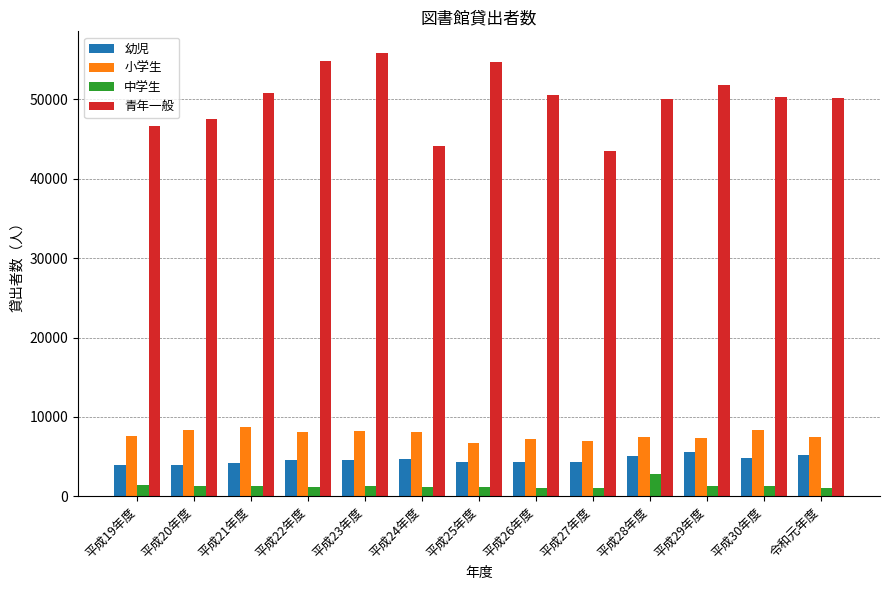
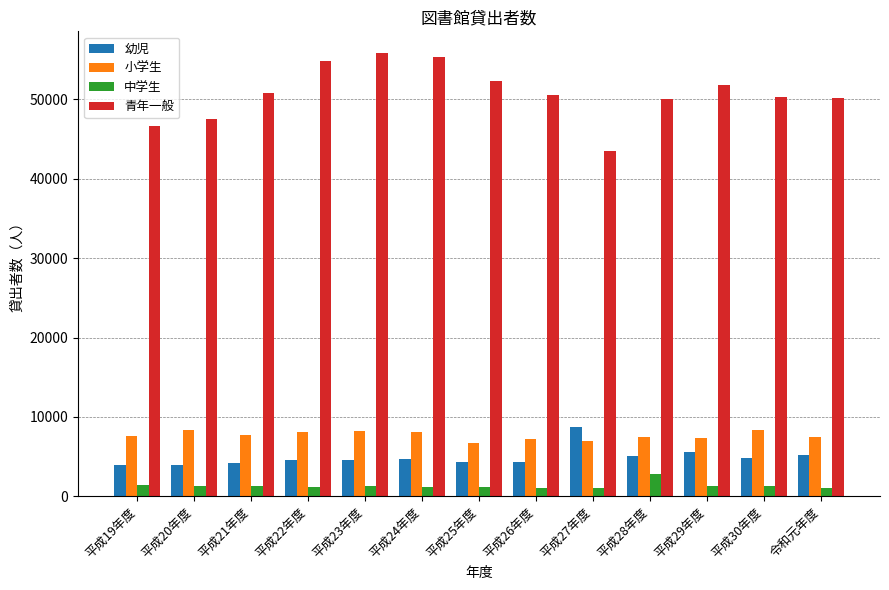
  {
    "幼児": {
      "平成19年度": 4000,
      "平成20年度": 4000,
      "平成21年度": 4000,
      "平成22年度": 5000,
      "平成23年度": 5000,
      "平成24年度": 5000,
      "平成25年度": 4000,
      "平成26年度": 4000,
-     "平成27年度": 4000,
+     "平成27年度": 9000,
      "平成28年度": 5000,
      "平成29年度": 6000,
      "平成30年度": 5000,
      "令和元年度": 5000
    },
    "小学生": {
      "平成19年度": 8000,
      "平成20年度": 8000,
-     "平成21年度": 9000,
+     "平成21年度": 8000,
      "平成22年度": 8000,
      "平成23年度": 8000,
      "平成24年度": 8000,
      "平成25年度": 7000,
      "平成26年度": 7000,
      "平成27年度": 7000,
      "平成28年度": 7000,
      "平成29年度": 7000,
      "平成30年度": 8000,
      "令和元年度": 7000
    },
    "中学生": {
      "平成19年度": 1000,
      "平成20年度": 1000,
      "平成21年度": 1000,
      "平成22年度": 1000,
      "平成23年度": 1000,
      "平成24年度": 1000,
      "平成25年度": 1000,
      "平成26年度": 1000,
      "平成27年度": 1000,
      "平成28年度": 3000,
      "平成29年度": 1000,
      "平成30年度": 1000,
      "令和元年度": 1000
    },
    "青年一般": {
      "平成19年度": 47000,
      "平成20年度": 48000,
      "平成21年度": 51000,
      "平成22年度": 55000,
      "平成23年度": 56000,
-     "平成24年度": 44000,
-     "平成25年度": 55000,
+     "平成24年度": 55000,
+     "平成25年度": 52000,
      "平成26年度": 51000,
      "平成27年度": 43000,
      "平成28年度": 50000,
      "平成29年度": 52000,
      "平成30年度": 50000,
      "令和元年度": 50000
    }
  }
